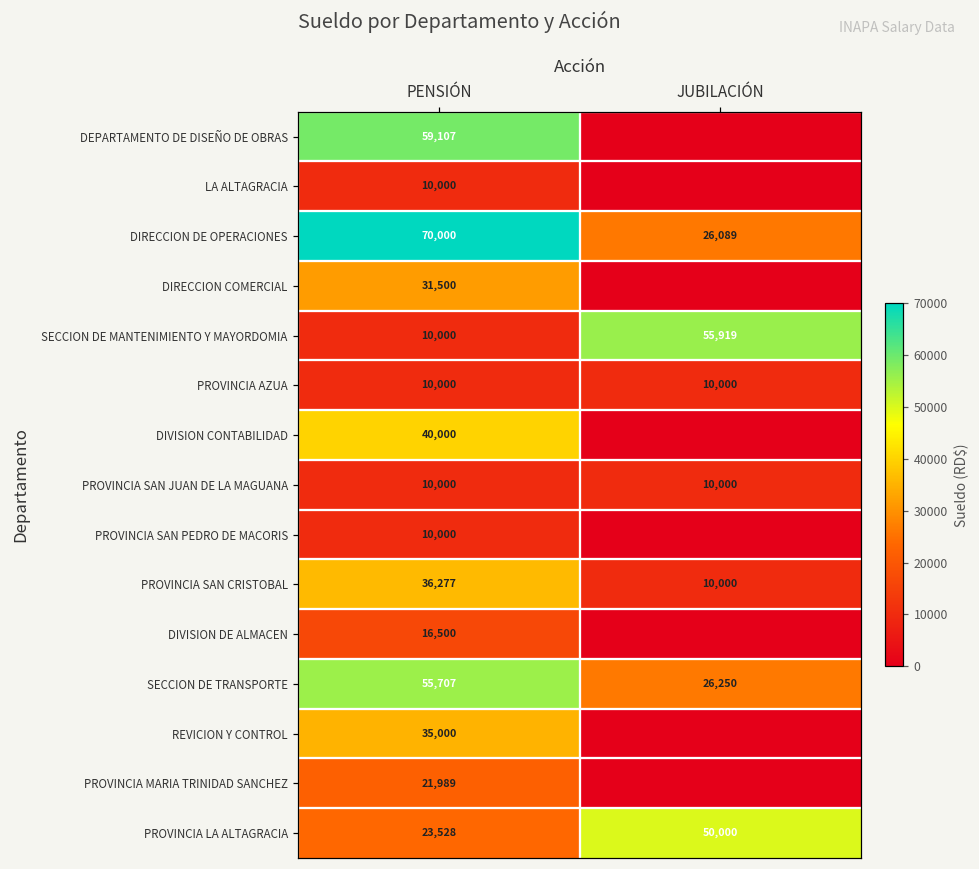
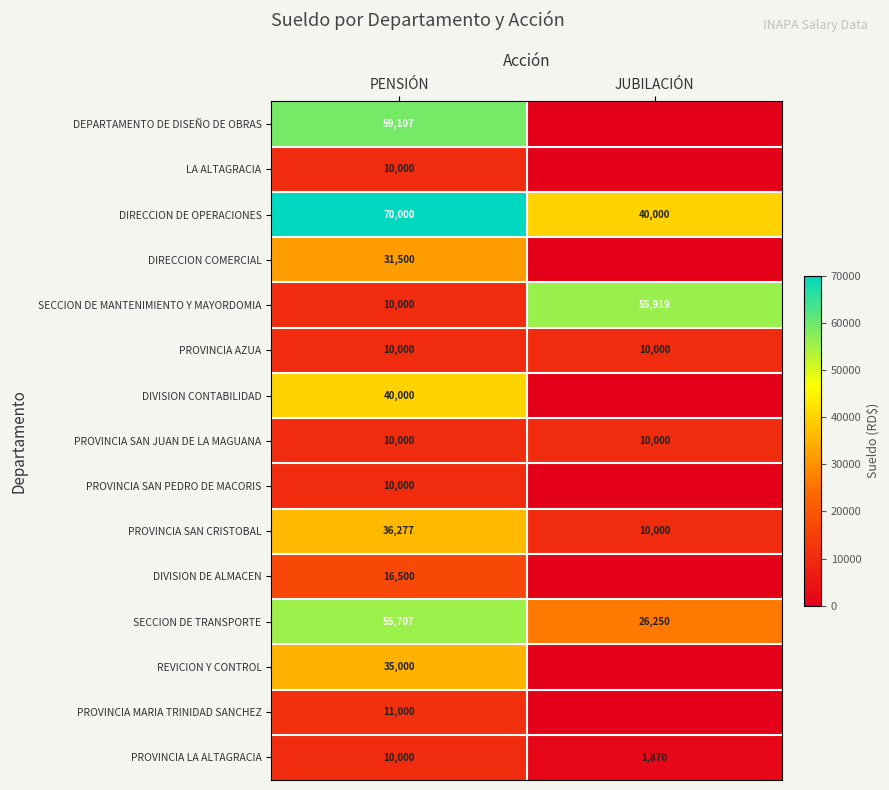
  {
    "DEPARTAMENTO DE DISEÑO DE OBRAS": {
      "PENSIÓN": "59,107"
    },
    "LA ALTAGRACIA": {
      "PENSIÓN": "10,000"
    },
    "DIRECCION DE OPERACIONES": {
      "PENSIÓN": "70,000",
-     "JUBILACIÓN": "26,089"
+     "JUBILACIÓN": "40,000"
    },
    "DIRECCION COMERCIAL": {
      "PENSIÓN": "31,500"
    },
    "SECCION DE MANTENIMIENTO Y MAYORDOMIA": {
      "PENSIÓN": "10,000",
      "JUBILACIÓN": "55,919"
    },
    "PROVINCIA AZUA": {
      "PENSIÓN": "10,000",
      "JUBILACIÓN": "10,000"
    },
    "DIVISION CONTABILIDAD": {
      "PENSIÓN": "40,000"
    },
    "PROVINCIA SAN JUAN DE LA MAGUANA": {
      "PENSIÓN": "10,000",
      "JUBILACIÓN": "10,000"
    },
    "PROVINCIA SAN PEDRO DE MACORIS": {
      "PENSIÓN": "10,000"
    },
    "PROVINCIA SAN CRISTOBAL": {
      "PENSIÓN": "36,277",
      "JUBILACIÓN": "10,000"
    },
    "DIVISION DE ALMACEN": {
      "PENSIÓN": "16,500"
    },
    "SECCION DE TRANSPORTE": {
      "PENSIÓN": "55,707",
      "JUBILACIÓN": "26,250"
    },
    "REVICION Y CONTROL": {
      "PENSIÓN": "35,000"
    },
    "PROVINCIA MARIA TRINIDAD SANCHEZ": {
-     "PENSIÓN": "21,989"
+     "PENSIÓN": "11,000"
    },
    "PROVINCIA LA ALTAGRACIA": {
-     "PENSIÓN": "23,528",
-     "JUBILACIÓN": "50,000"
+     "PENSIÓN": "10,000",
+     "JUBILACIÓN": "1,870"
    }
  }
